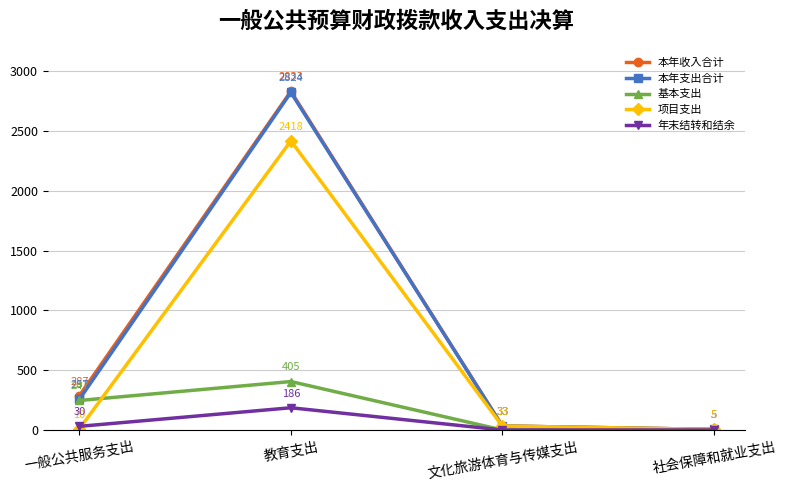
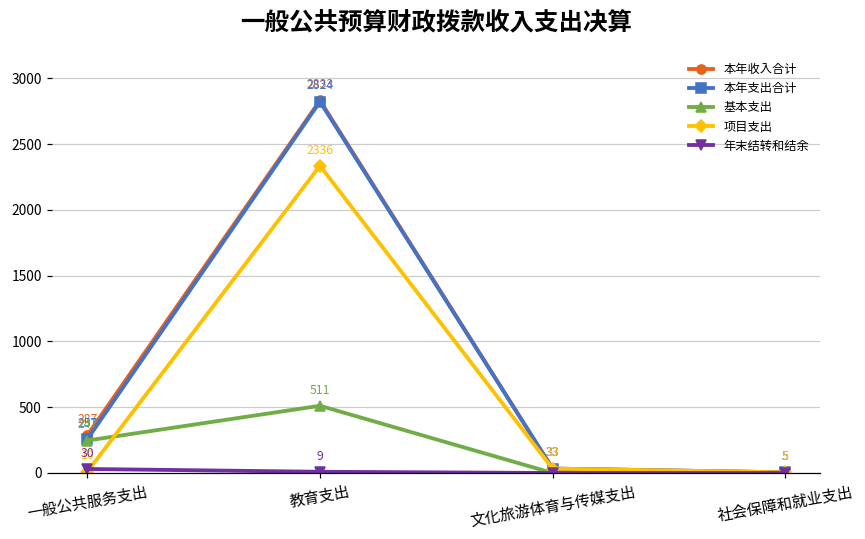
  {
    "基本支出": {
-     "教育支出": 405
+     "教育支出": 511
    },
    "项目支出": {
-     "教育支出": 2418
+     "教育支出": 2336
    },
    "年末结转和结余": {
-     "教育支出": 186
+     "教育支出": 9
    }
  }
